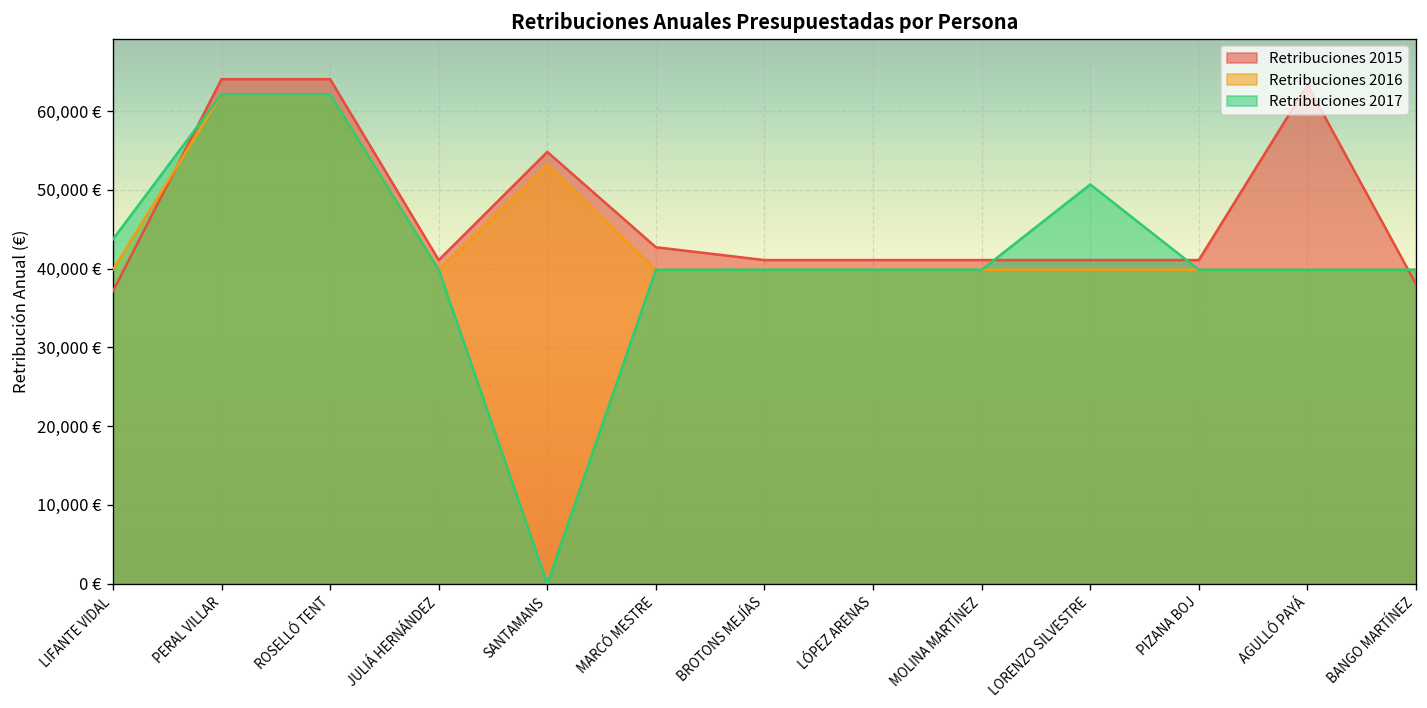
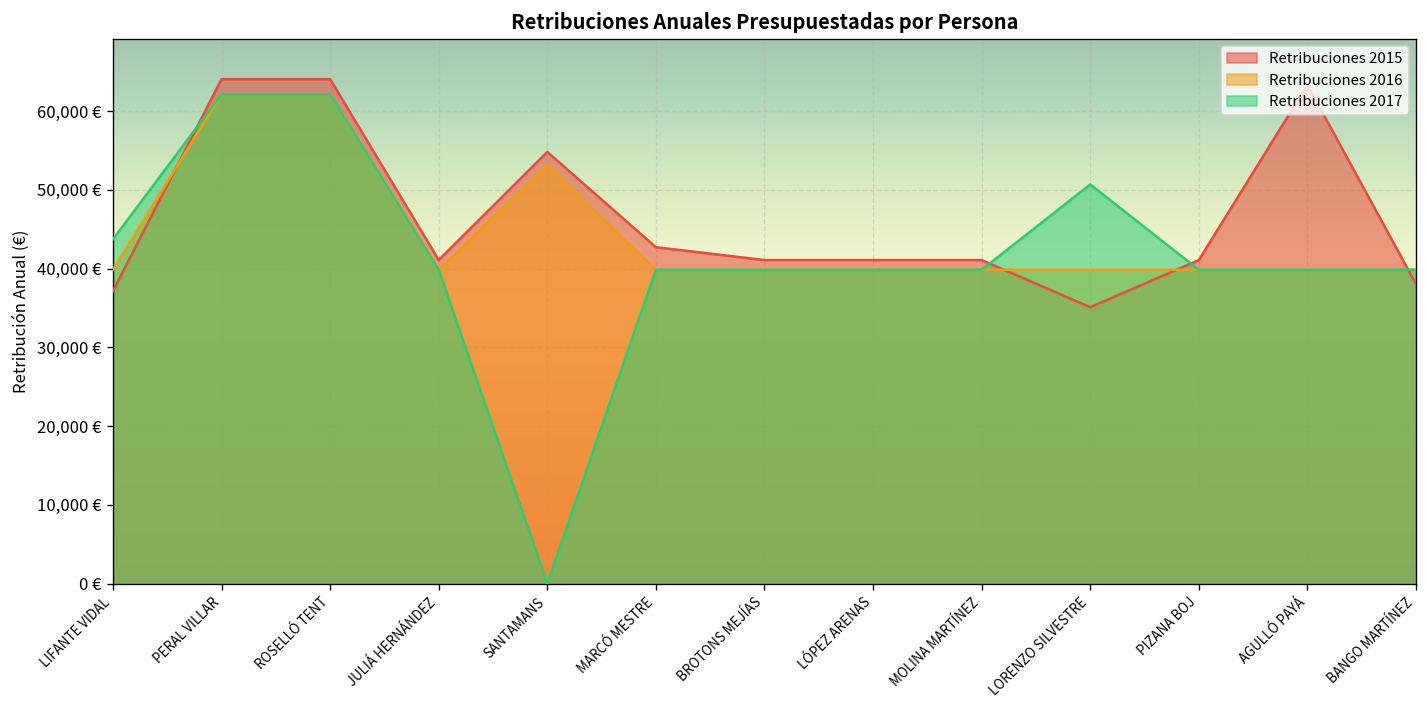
  {
    "Retribuciones 2015": {
      "LIFANTE VIDAL": "37,000 €",
      "PERAL VILLAR": "64,000 €",
      "ROSELLÓ TENT": "64,000 €",
      "JULIÁ HERNÁNDEZ": "41,000 €",
      "SANTAMANS": "55,000 €",
      "MARCÓ MESTRE": "43,000 €",
      "BROTONS MEJÍAS": "41,000 €",
      "LÓPEZ ARENAS": "41,000 €",
      "MOLINA MARTÍNEZ": "41,000 €",
-     "LORENZO SILVESTRE": "41,000 €",
+     "LORENZO SILVESTRE": "35,000 €",
      "PIZANA BOJ": "41,000 €",
      "BANGO MARTÍNEZ": "38,000 €"
    },
    "Retribuciones 2016": {
      "LIFANTE VIDAL": "40,000 €",
      "SANTAMANS": "53,000 €",
      "LORENZO SILVESTRE": "40,000 €"
    },
    "Retribuciones 2017": {
      "LIFANTE VIDAL": "44,000 €",
      "SANTAMANS": "0 €",
      "LORENZO SILVESTRE": "51,000 €"
    }
  }
